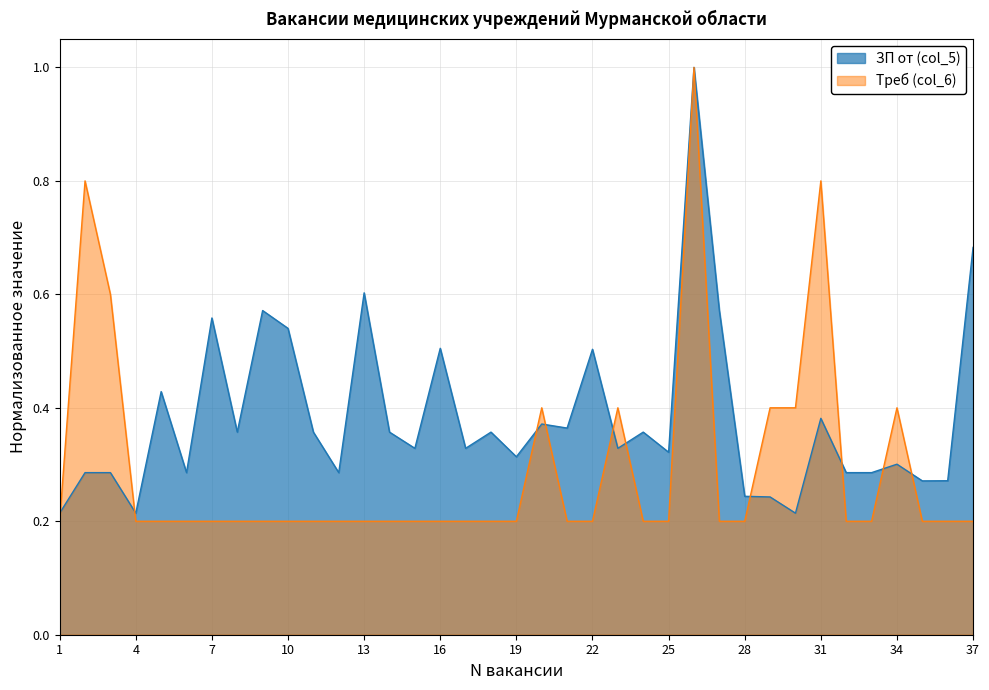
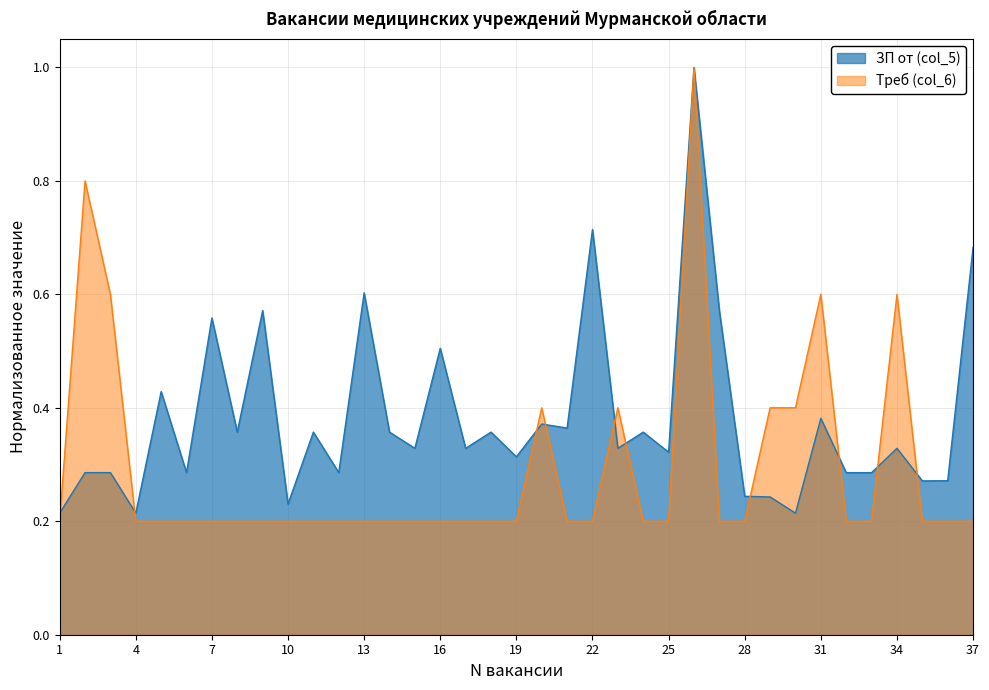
  {
    "ЗП от (col_5)": {
      "1": 0.21,
      "4": 0.21,
      "7": 0.56,
-     "10": 0.54,
+     "10": 0.23,
      "13": 0.60,
      "16": 0.50,
      "19": 0.31,
-     "22": 0.50,
+     "22": 0.71,
      "25": 0.32,
      "28": 0.24,
      "31": 0.38,
-     "34": 0.30,
+     "34": 0.33,
      "37": 0.68
    },
    "Треб (col_6)": {
      "1": 0.20,
      "4": 0.20,
      "7": 0.20,
      "10": 0.20,
      "13": 0.20,
      "16": 0.20,
      "19": 0.20,
      "22": 0.20,
      "25": 0.20,
      "28": 0.20,
-     "31": 0.80,
-     "34": 0.40,
+     "31": 0.60,
+     "34": 0.60,
      "37": 0.20
    }
  }
